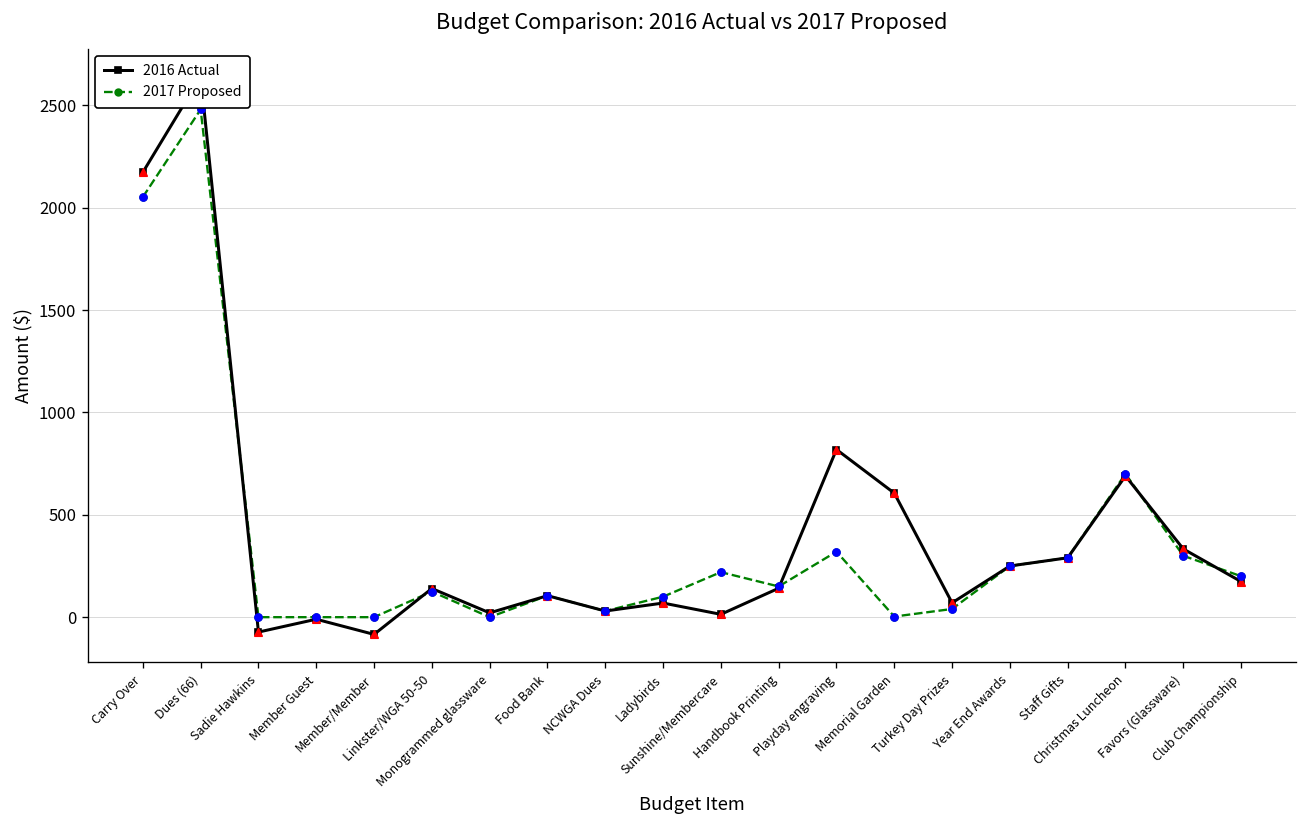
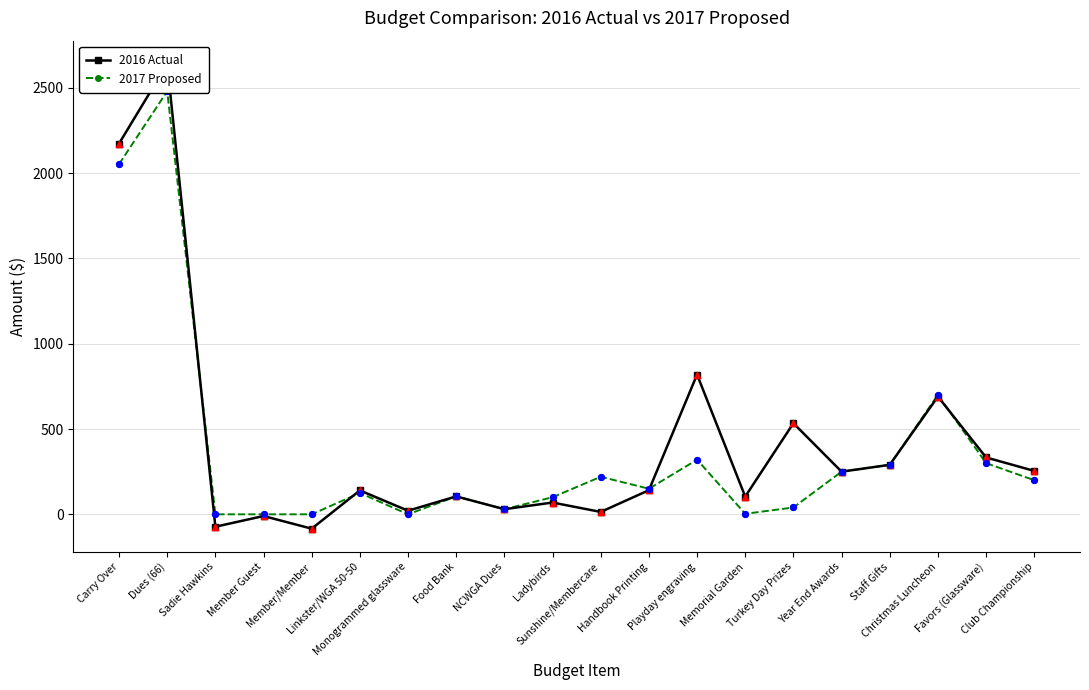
  {
    "2016 Actual": {
      "Carry Over": 2170,
      "Sadie Hawkins": -70,
      "Member/Member": -80,
      "Linkster/WGA 50-50": 140,
      "Monogrammed glassware": 20,
      "Ladybirds": 70,
      "Sunshine/Membercare": 10,
      "Playday engraving": 820,
-     "Memorial Garden": 610,
-     "Turkey Day Prizes": 70,
+     "Memorial Garden": 100,
+     "Turkey Day Prizes": 530,
      "Favors (Glassware)": 330,
-     "Club Championship": 170
+     "Club Championship": 250
    },
    "2017 Proposed": {
      "Carry Over": 2050,
      "Sadie Hawkins": 0,
      "Member/Member": 0,
      "Linkster/WGA 50-50": 130,
      "Monogrammed glassware": 0,
      "Ladybirds": 100,
      "Sunshine/Membercare": 220,
      "Playday engraving": 320,
      "Memorial Garden": 0,
      "Turkey Day Prizes": 40,
      "Favors (Glassware)": 300,
      "Club Championship": 200
    }
  }
